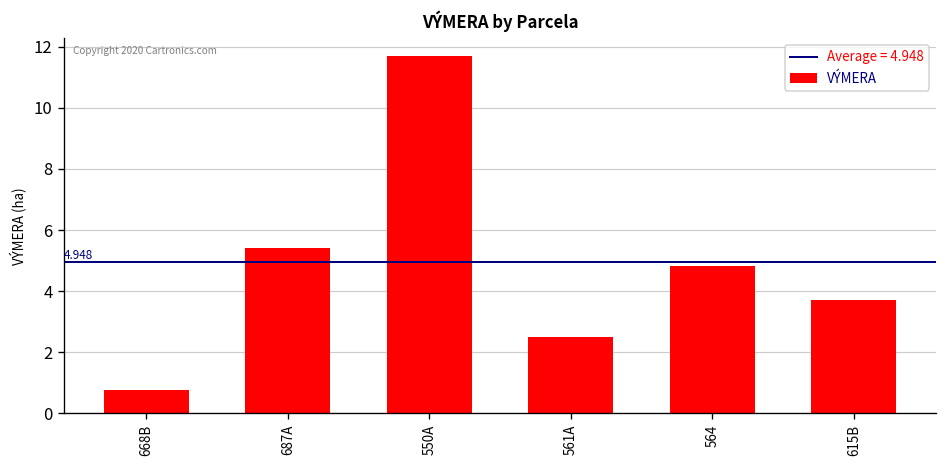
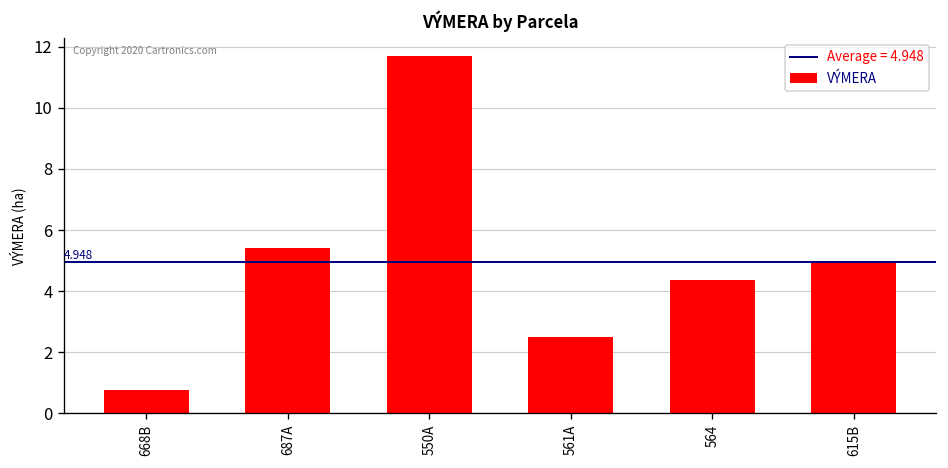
  {
    "668B": 0.8,
    "687A": 5.4,
    "550A": 11.7,
    "561A": 2.5,
-   "564": 4.8,
-   "615B": 3.7
+   "564": 4.4,
+   "615B": 5.0
  }
